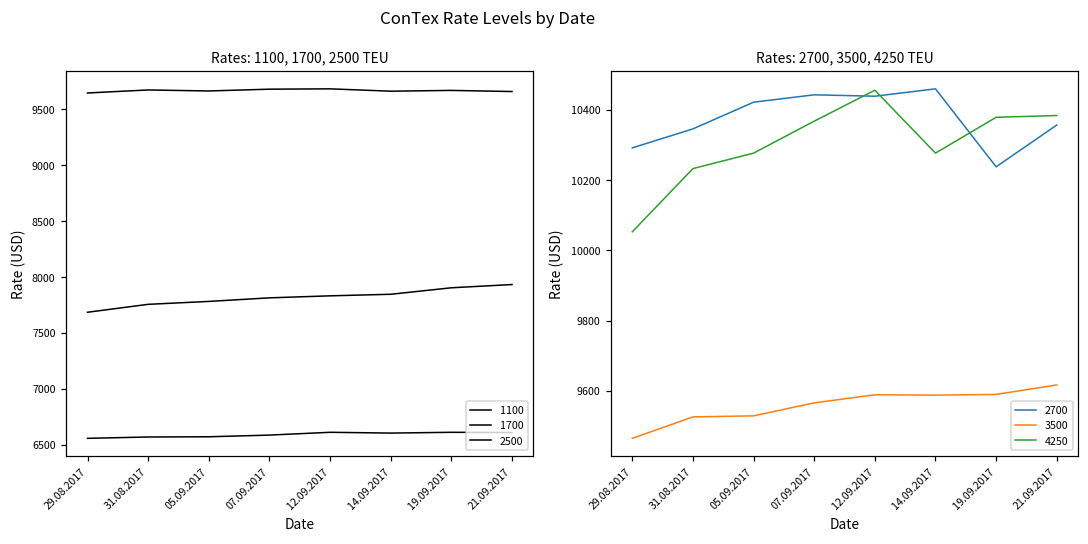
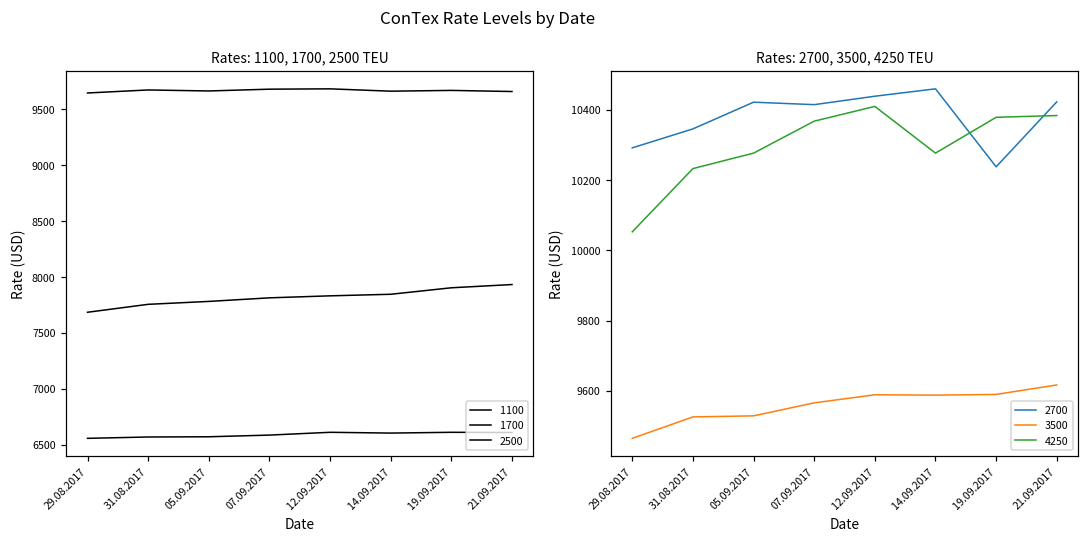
  {
    "Rates: 2700, 3500, 4250 TEU": {
      "2700": {
        "29.08.2017": 10290,
        "31.08.2017": 10350,
        "05.09.2017": 10420,
-       "07.09.2017": 10440,
+       "07.09.2017": 10420,
        "12.09.2017": 10440,
        "14.09.2017": 10460,
        "19.09.2017": 10240,
-       "21.09.2017": 10360
+       "21.09.2017": 10420
      },
      "3500": {
        "29.08.2017": 9470,
        "31.08.2017": 9530,
        "05.09.2017": 9530,
        "07.09.2017": 9570,
        "12.09.2017": 9590,
        "14.09.2017": 9590,
        "19.09.2017": 9590,
        "21.09.2017": 9620
      },
      "4250": {
        "29.08.2017": 10050,
        "31.08.2017": 10230,
        "05.09.2017": 10280,
        "07.09.2017": 10370,
-       "12.09.2017": 10460,
+       "12.09.2017": 10410,
        "14.09.2017": 10280,
        "19.09.2017": 10380,
        "21.09.2017": 10380
      }
    }
  }
